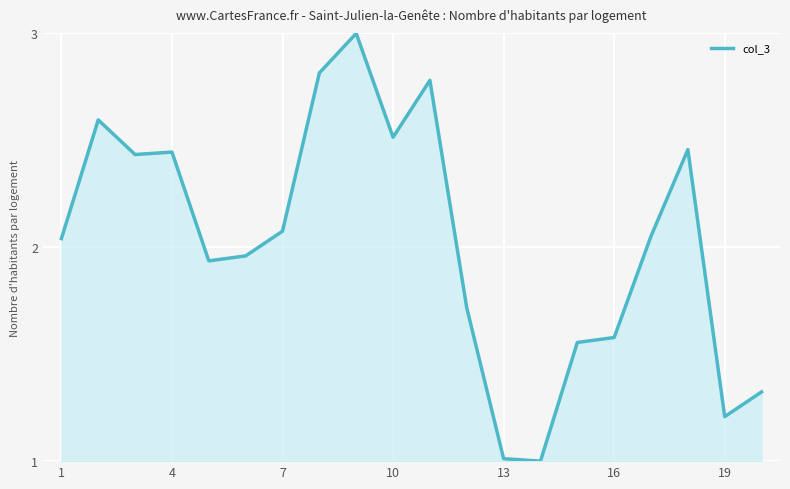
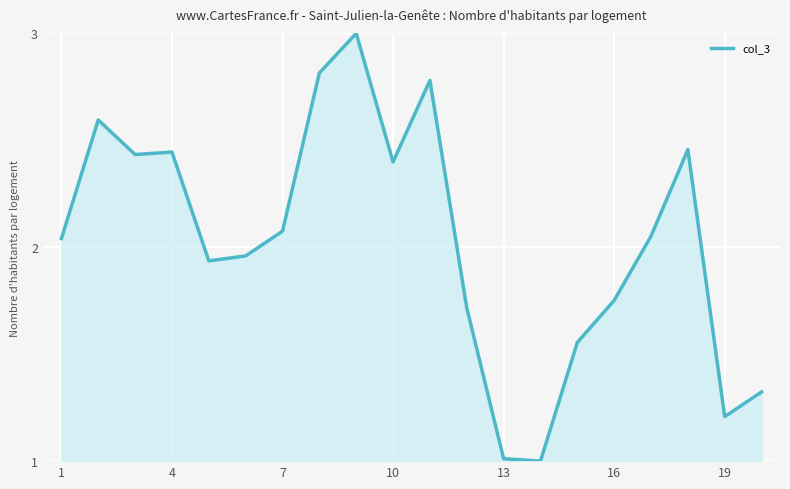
  {
    "1": 2.04,
    "4": 2.45,
    "7": 2.08,
-   "10": 2.51,
+   "10": 2.40,
    "13": 1.01,
-   "16": 1.58,
+   "16": 1.75,
    "19": 1.21
  }
